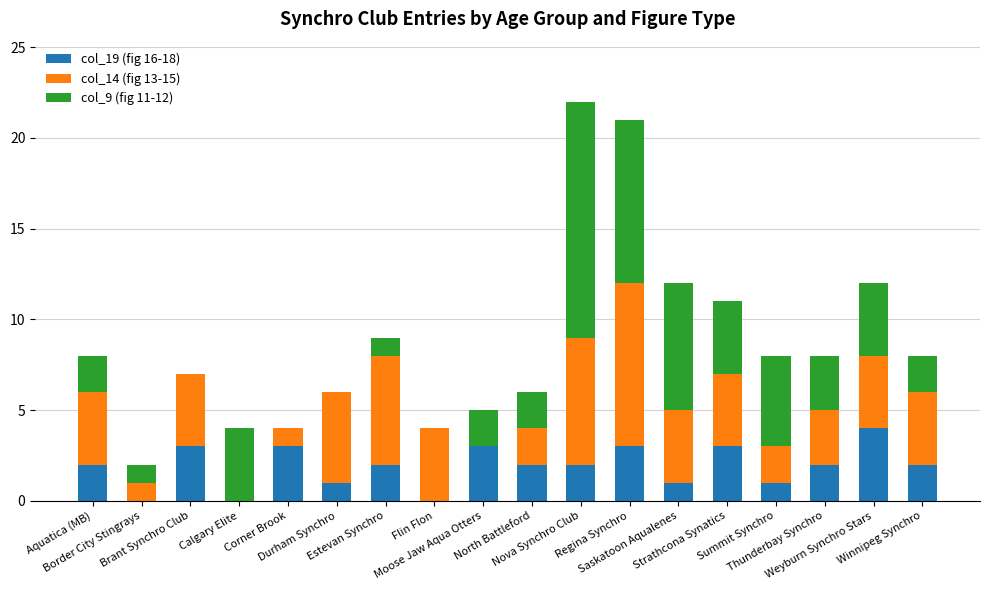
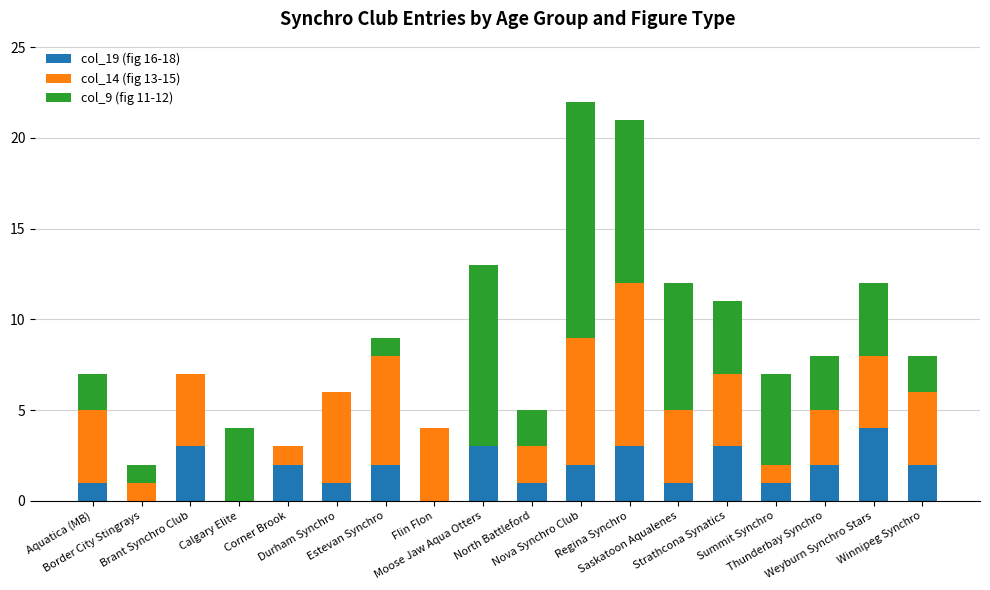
  {
    "col_19 (fig 16-18)": {
-     "Aquatica (MB)": 2,
+     "Aquatica (MB)": 1,
      "Border City Stingrays": 0,
      "Brant Synchro Club": 3,
      "Calgary Elite": 0,
-     "Corner Brook": 3,
+     "Corner Brook": 2,
      "Durham Synchro": 1,
      "Estevan Synchro": 2,
      "Flin Flon": 0,
      "Moose Jaw Aqua Otters": 3,
-     "North Battleford": 2,
+     "North Battleford": 1,
      "Nova Synchro Club": 2,
      "Regina Synchro": 3,
      "Saskatoon Aqualenes": 1,
      "Strathcona Synatics": 3,
      "Summit Synchro": 1,
      "Thunderbay Synchro": 2,
      "Weyburn Synchro Stars": 4,
      "Winnipeg Synchro": 2
    },
    "col_14 (fig 13-15)": {
      "Aquatica (MB)": 4,
      "Border City Stingrays": 1,
      "Brant Synchro Club": 4,
      "Calgary Elite": 0,
      "Corner Brook": 1,
      "Durham Synchro": 5,
      "Estevan Synchro": 6,
      "Flin Flon": 4,
      "Moose Jaw Aqua Otters": 0,
      "North Battleford": 2,
      "Nova Synchro Club": 7,
      "Regina Synchro": 9,
      "Saskatoon Aqualenes": 4,
      "Strathcona Synatics": 4,
-     "Summit Synchro": 2,
+     "Summit Synchro": 1,
      "Thunderbay Synchro": 3,
      "Weyburn Synchro Stars": 4,
      "Winnipeg Synchro": 4
    },
    "col_9 (fig 11-12)": {
      "Aquatica (MB)": 2,
      "Border City Stingrays": 1,
      "Brant Synchro Club": 0,
      "Calgary Elite": 4,
      "Corner Brook": 0,
      "Durham Synchro": 0,
      "Estevan Synchro": 1,
      "Flin Flon": 0,
-     "Moose Jaw Aqua Otters": 2,
+     "Moose Jaw Aqua Otters": 10,
      "North Battleford": 2,
      "Nova Synchro Club": 13,
      "Regina Synchro": 9,
      "Saskatoon Aqualenes": 7,
      "Strathcona Synatics": 4,
      "Summit Synchro": 5,
      "Thunderbay Synchro": 3,
      "Weyburn Synchro Stars": 4,
      "Winnipeg Synchro": 2
    }
  }
